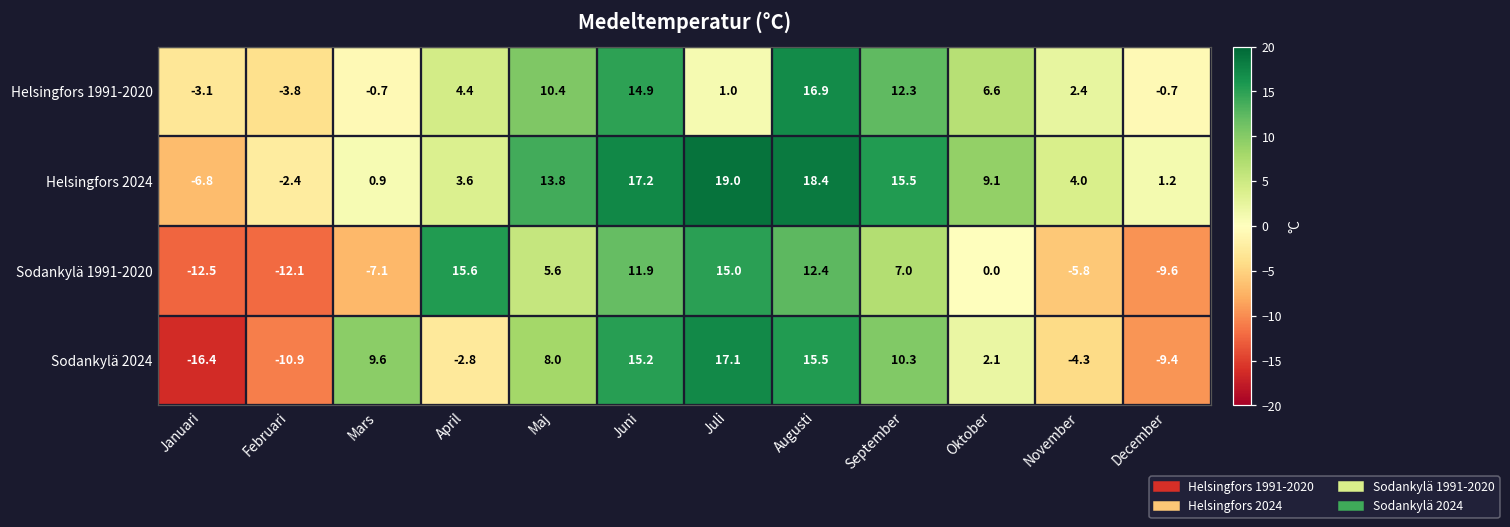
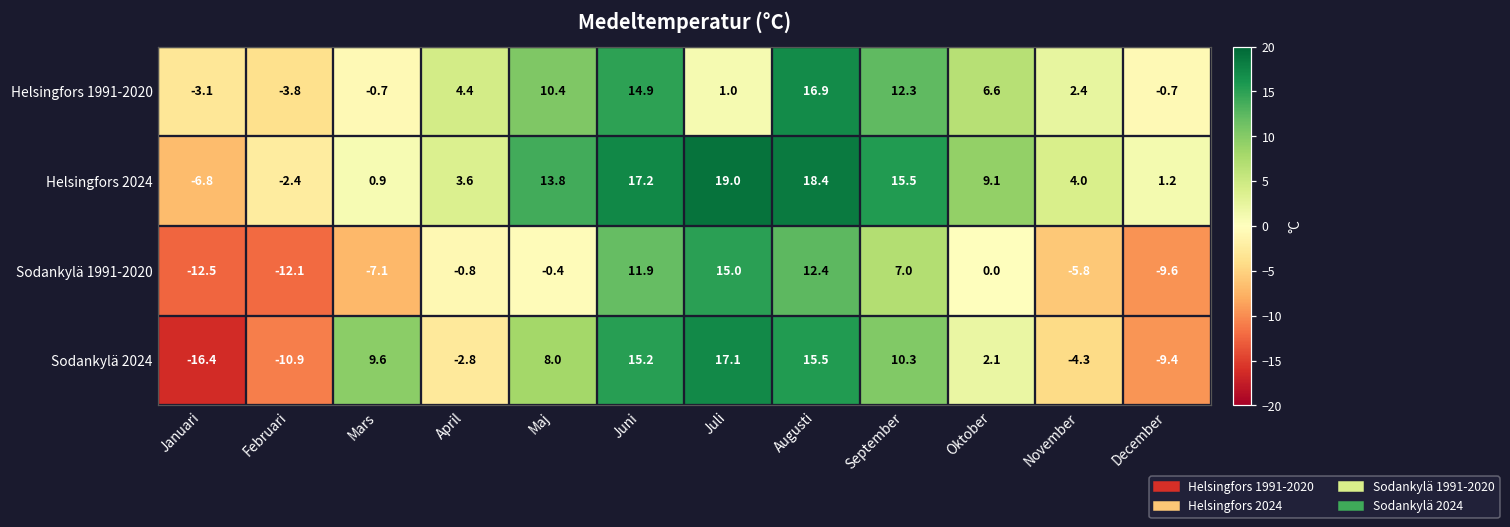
  {
    "Helsingfors 1991-2020": {
      "Januari": -3.1,
      "Februari": -3.8,
      "Mars": -0.7,
      "April": 4.4,
      "Maj": 10.4,
      "Juni": 14.9,
      "Juli": 1.0,
      "Augusti": 16.9,
      "September": 12.3,
      "Oktober": 6.6,
      "November": 2.4,
      "December": -0.7
    },
    "Helsingfors 2024": {
      "Januari": -6.8,
      "Februari": -2.4,
      "Mars": 0.9,
      "April": 3.6,
      "Maj": 13.8,
      "Juni": 17.2,
      "Juli": 19.0,
      "Augusti": 18.4,
      "September": 15.5,
      "Oktober": 9.1,
      "November": 4.0,
      "December": 1.2
    },
    "Sodankylä 1991-2020": {
      "Januari": -12.5,
      "Februari": -12.1,
      "Mars": -7.1,
-     "April": 15.6,
-     "Maj": 5.6,
+     "April": -0.8,
+     "Maj": -0.4,
      "Juni": 11.9,
      "Juli": 15.0,
      "Augusti": 12.4,
      "September": 7.0,
      "Oktober": 0.0,
      "November": -5.8,
      "December": -9.6
    },
    "Sodankylä 2024": {
      "Januari": -16.4,
      "Februari": -10.9,
      "Mars": 9.6,
      "April": -2.8,
      "Maj": 8.0,
      "Juni": 15.2,
      "Juli": 17.1,
      "Augusti": 15.5,
      "September": 10.3,
      "Oktober": 2.1,
      "November": -4.3,
      "December": -9.4
    }
  }
